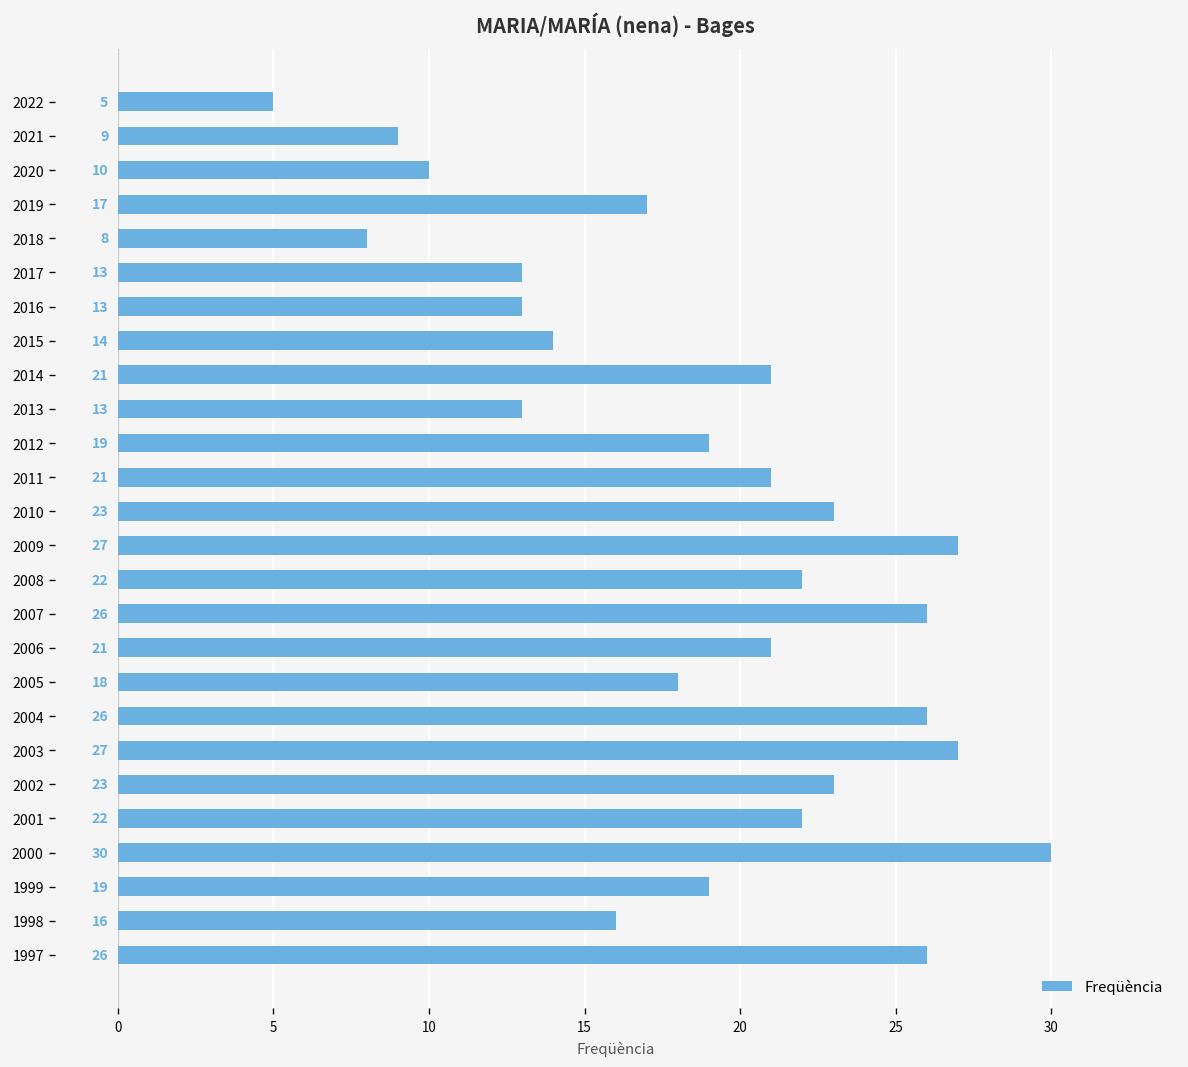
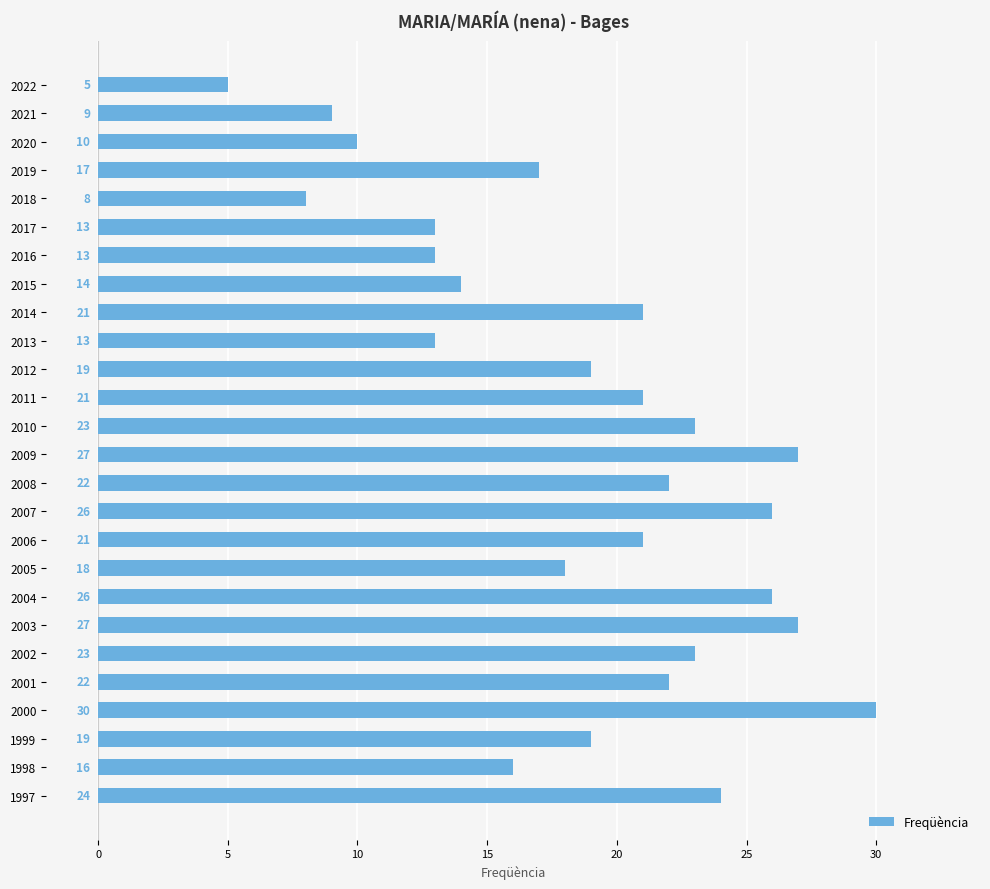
  {
-   "1997": 26
+   "1997": 24
  }
